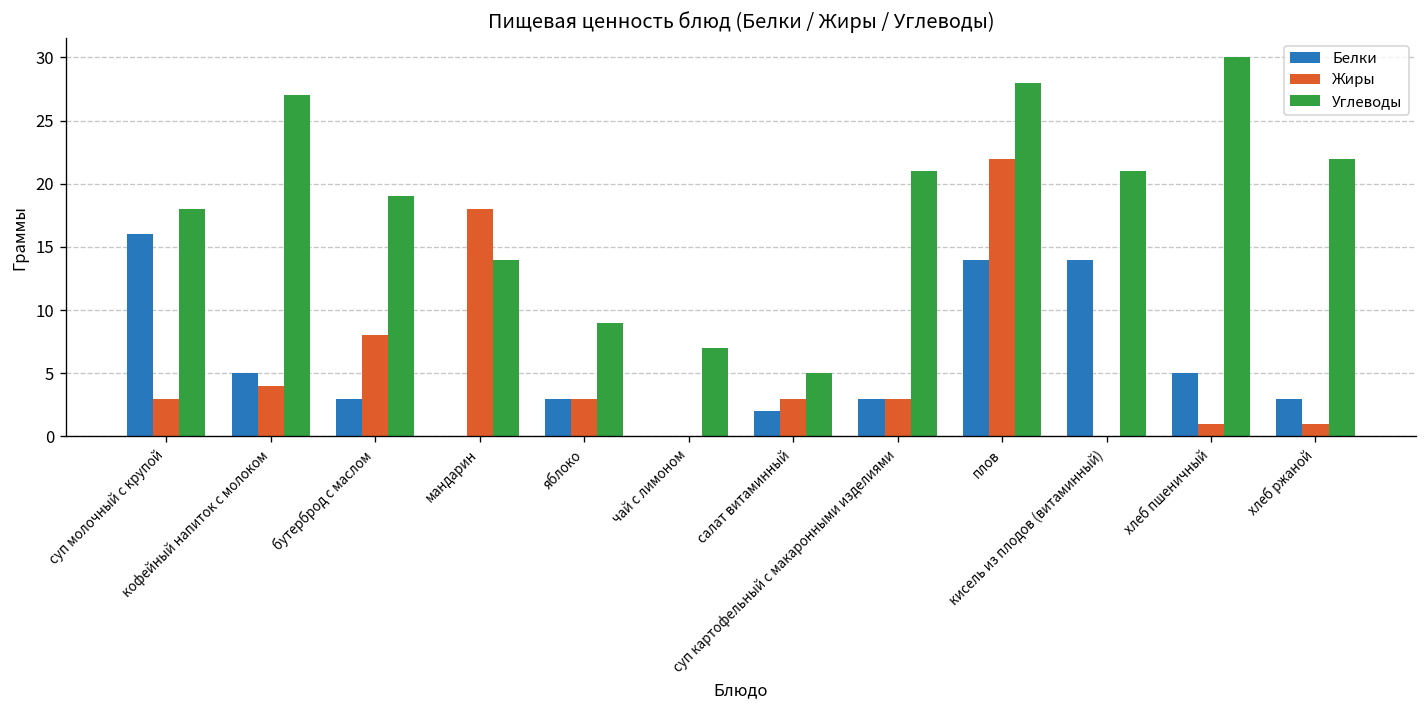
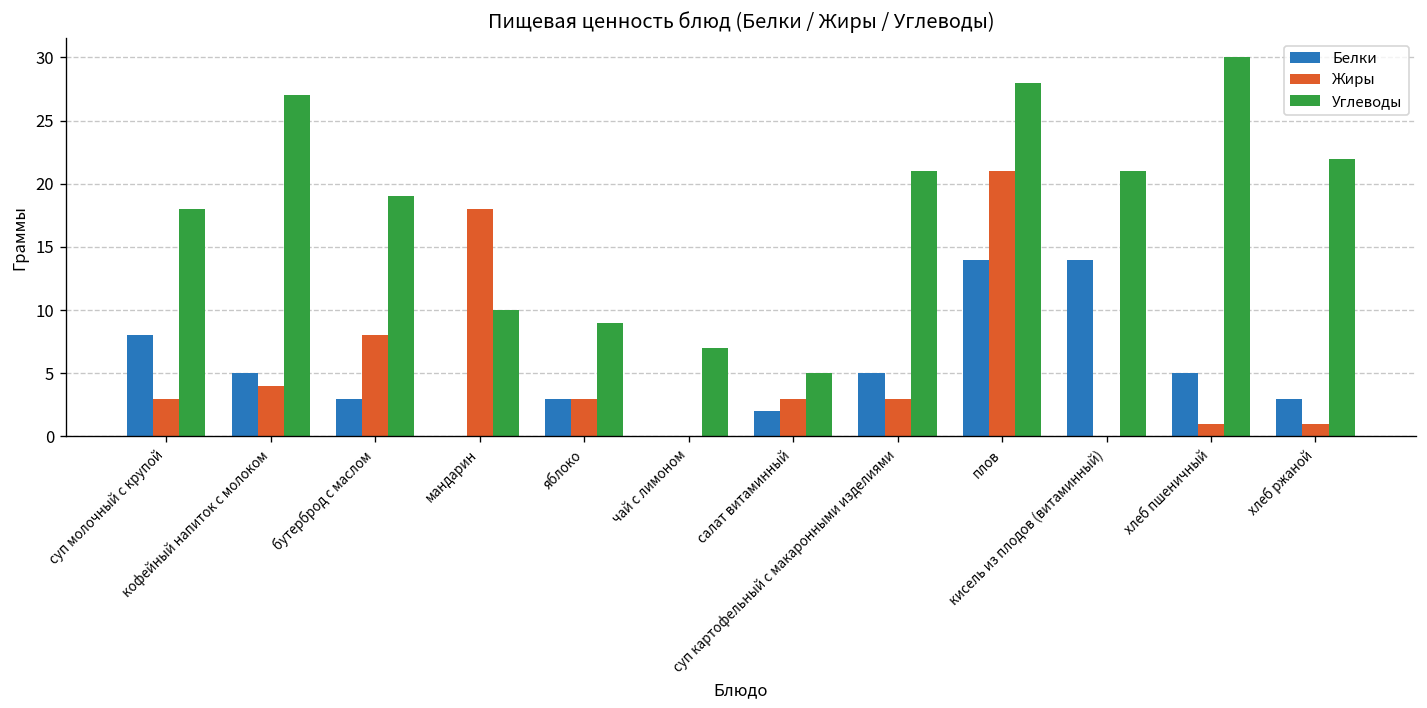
  {
    "Белки": {
-     "суп молочный с крупой": 16,
+     "суп молочный с крупой": 8,
      "кофейный напиток с молоком": 5,
      "бутерброд с маслом": 3,
      "мандарин": 0,
      "яблоко": 3,
      "чай с лимоном": 0,
      "салат витаминный": 2,
-     "суп картофельный с макаронными изделиями": 3,
+     "суп картофельный с макаронными изделиями": 5,
      "плов": 14,
      "кисель из плодов (витаминный)": 14,
      "хлеб пшеничный": 5,
      "хлеб ржаной": 3
    },
    "Жиры": {
      "суп молочный с крупой": 3,
      "кофейный напиток с молоком": 4,
      "бутерброд с маслом": 8,
      "мандарин": 18,
      "яблоко": 3,
      "чай с лимоном": 0,
      "салат витаминный": 3,
      "суп картофельный с макаронными изделиями": 3,
-     "плов": 22,
+     "плов": 21,
      "кисель из плодов (витаминный)": 0,
      "хлеб пшеничный": 1,
      "хлеб ржаной": 1
    },
    "Углеводы": {
      "суп молочный с крупой": 18,
      "кофейный напиток с молоком": 27,
      "бутерброд с маслом": 19,
-     "мандарин": 14,
+     "мандарин": 10,
      "яблоко": 9,
      "чай с лимоном": 7,
      "салат витаминный": 5,
      "суп картофельный с макаронными изделиями": 21,
      "плов": 28,
      "кисель из плодов (витаминный)": 21,
      "хлеб пшеничный": 30,
      "хлеб ржаной": 22
    }
  }
